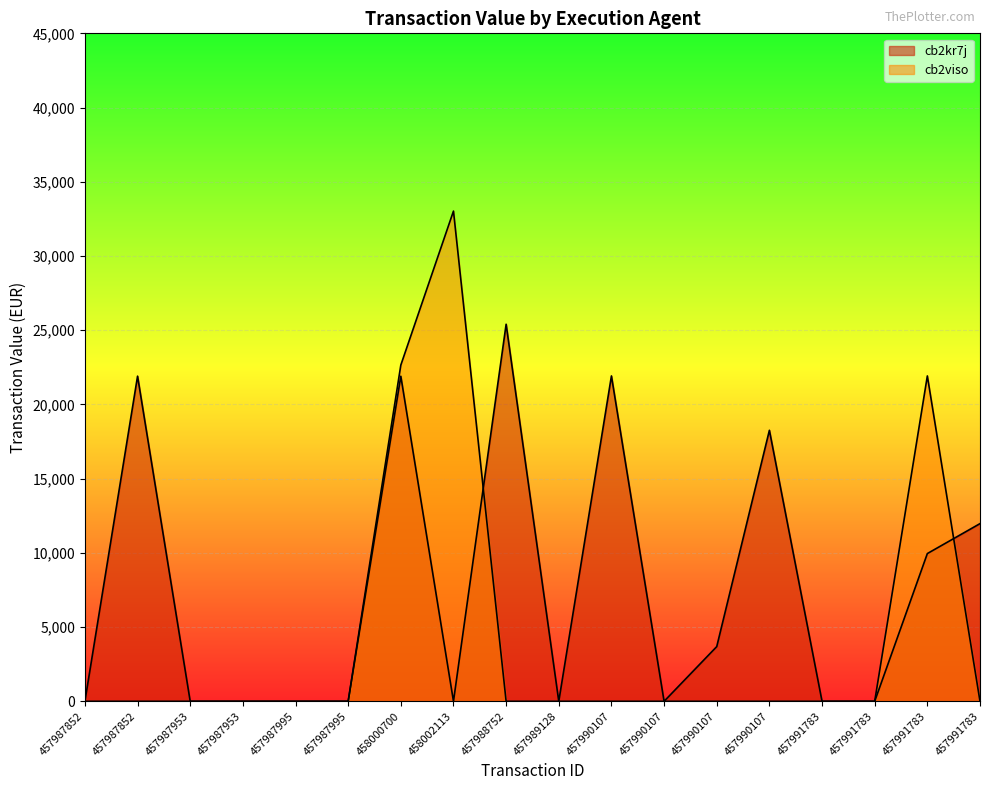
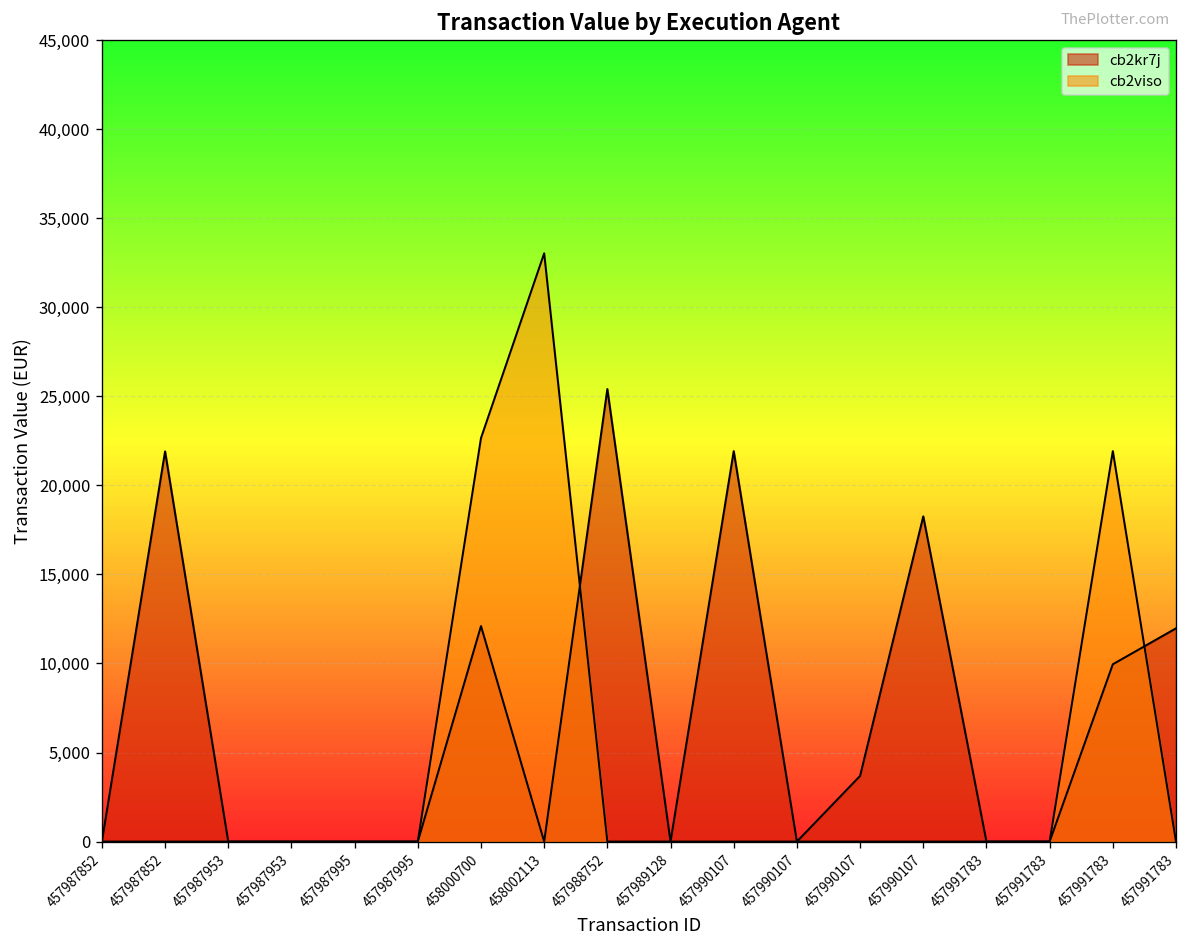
  {
    "cb2kr7j": {
-     "458000700": "21,900",
+     "458000700": "12,100",
      "458002113": "0",
      "457988752": "25,400"
    },
    "cb2viso": {
      "458000700": "22,700",
      "458002113": "33,000",
      "457988752": "0"
    }
  }
